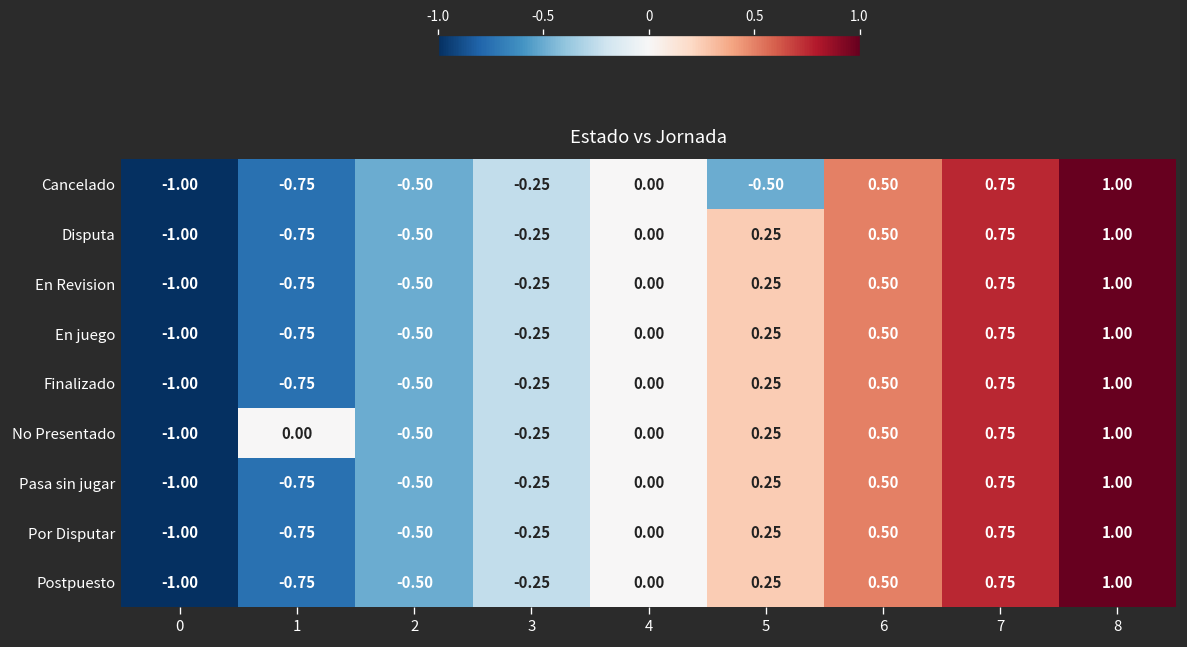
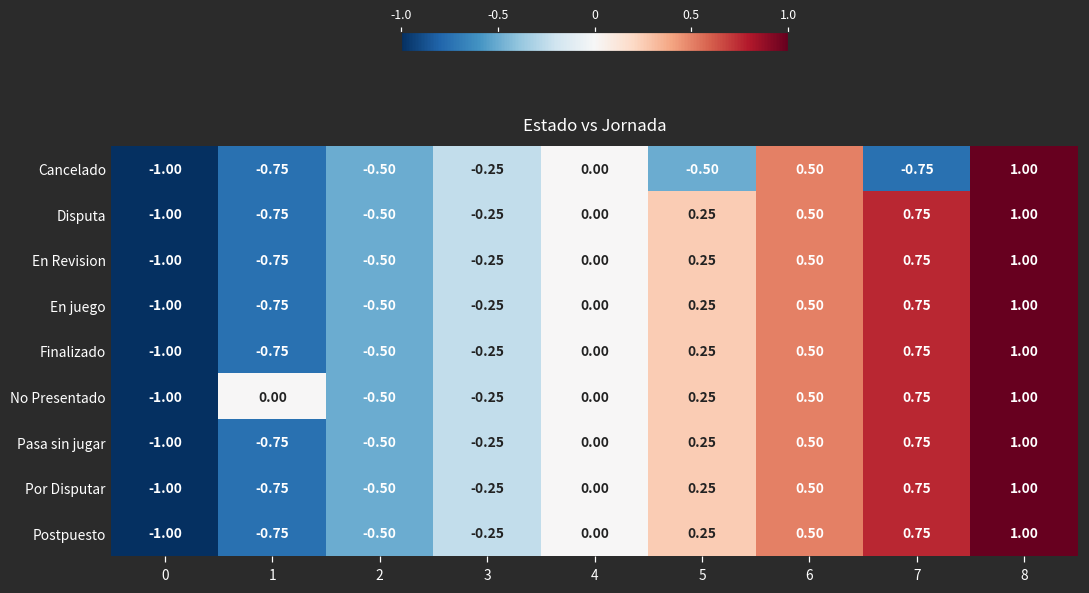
  {
    "Cancelado": {
      "0": -1.00,
      "1": -0.75,
      "2": -0.50,
      "3": -0.25,
      "4": 0.00,
      "5": -0.50,
      "6": 0.50,
-     "7": 0.75,
+     "7": -0.75,
      "8": 1.00
    },
    "Disputa": {
      "0": -1.00,
      "1": -0.75,
      "2": -0.50,
      "3": -0.25,
      "4": 0.00,
      "5": 0.25,
      "6": 0.50,
      "7": 0.75,
      "8": 1.00
    },
    "En Revision": {
      "0": -1.00,
      "1": -0.75,
      "2": -0.50,
      "3": -0.25,
      "4": 0.00,
      "5": 0.25,
      "6": 0.50,
      "7": 0.75,
      "8": 1.00
    },
    "En juego": {
      "0": -1.00,
      "1": -0.75,
      "2": -0.50,
      "3": -0.25,
      "4": 0.00,
      "5": 0.25,
      "6": 0.50,
      "7": 0.75,
      "8": 1.00
    },
    "Finalizado": {
      "0": -1.00,
      "1": -0.75,
      "2": -0.50,
      "3": -0.25,
      "4": 0.00,
      "5": 0.25,
      "6": 0.50,
      "7": 0.75,
      "8": 1.00
    },
    "No Presentado": {
      "0": -1.00,
      "1": 0.00,
      "2": -0.50,
      "3": -0.25,
      "4": 0.00,
      "5": 0.25,
      "6": 0.50,
      "7": 0.75,
      "8": 1.00
    },
    "Pasa sin jugar": {
      "0": -1.00,
      "1": -0.75,
      "2": -0.50,
      "3": -0.25,
      "4": 0.00,
      "5": 0.25,
      "6": 0.50,
      "7": 0.75,
      "8": 1.00
    },
    "Por Disputar": {
      "0": -1.00,
      "1": -0.75,
      "2": -0.50,
      "3": -0.25,
      "4": 0.00,
      "5": 0.25,
      "6": 0.50,
      "7": 0.75,
      "8": 1.00
    },
    "Postpuesto": {
      "0": -1.00,
      "1": -0.75,
      "2": -0.50,
      "3": -0.25,
      "4": 0.00,
      "5": 0.25,
      "6": 0.50,
      "7": 0.75,
      "8": 1.00
    }
  }
